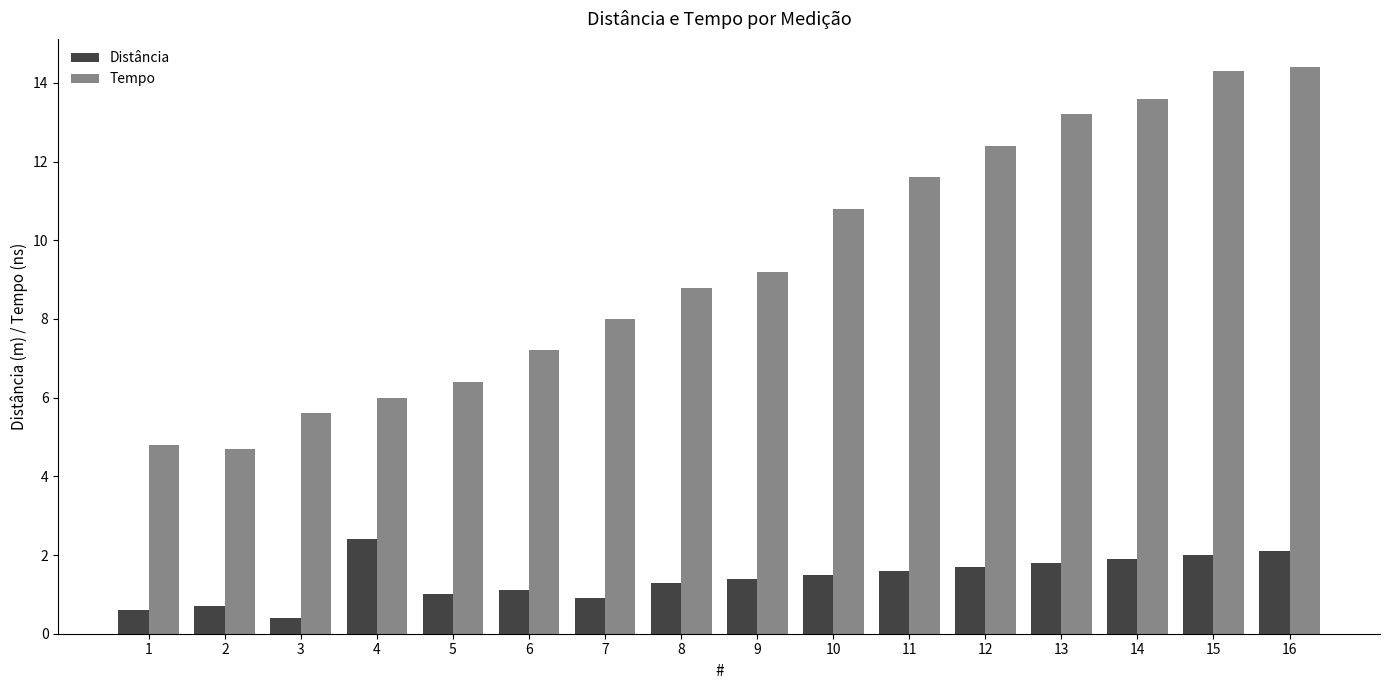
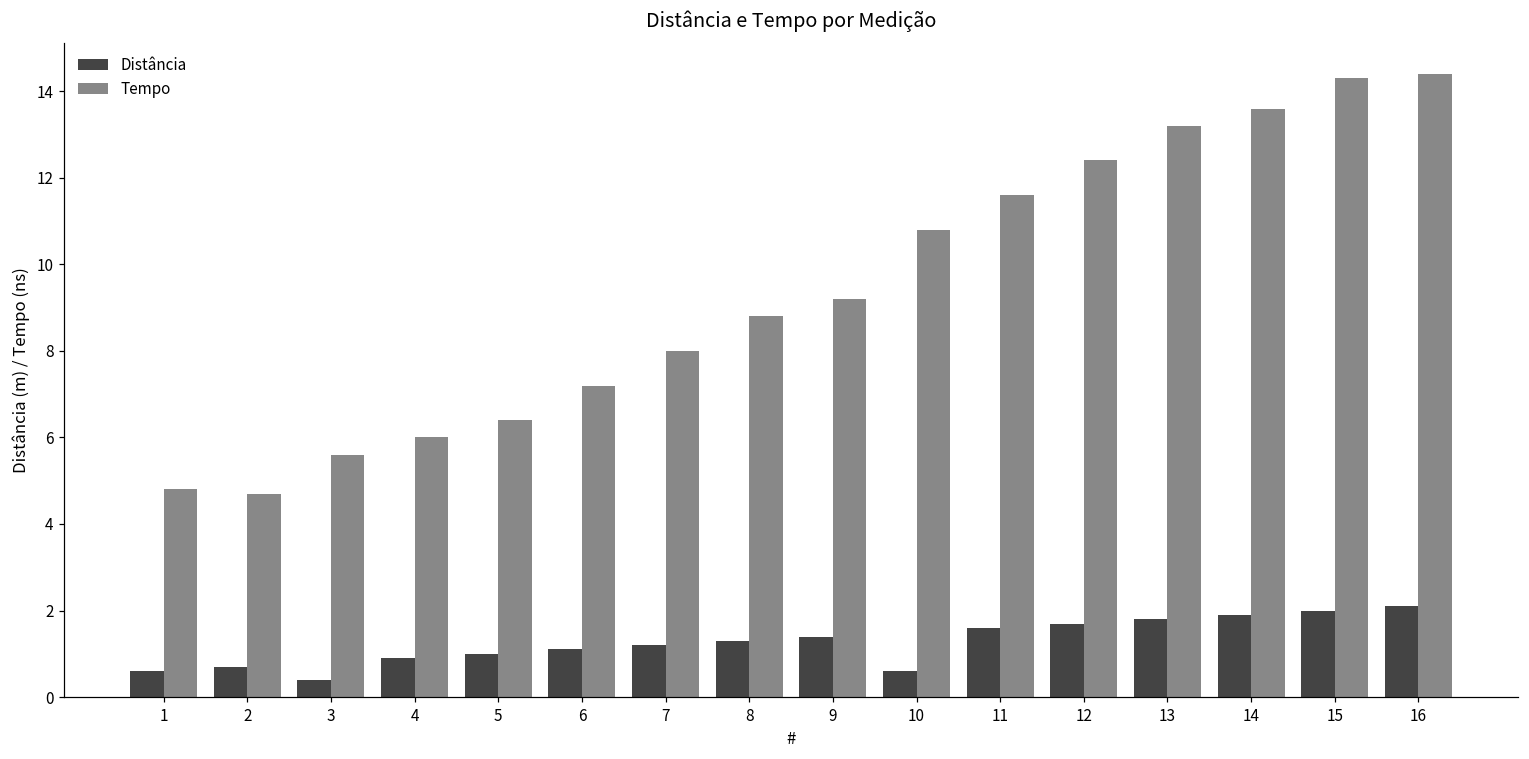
  {
    "Distância": {
      "1": 0.6,
      "2": 0.7,
      "3": 0.4,
-     "4": 2.4,
+     "4": 0.9,
      "5": 1.0,
      "6": 1.1,
-     "7": 0.9,
+     "7": 1.2,
      "8": 1.3,
      "9": 1.4,
-     "10": 1.5,
+     "10": 0.6,
      "11": 1.6,
      "12": 1.7,
      "13": 1.8,
      "14": 1.9,
      "15": 2.0,
      "16": 2.1
    },
    "Tempo": {
      "1": 4.8,
      "2": 4.7,
      "3": 5.6,
      "4": 6.0,
      "5": 6.4,
      "6": 7.2,
      "7": 8.0,
      "8": 8.8,
      "9": 9.2,
      "10": 10.8,
      "11": 11.6,
      "12": 12.4,
      "13": 13.2,
      "14": 13.6,
      "15": 14.3,
      "16": 14.4
    }
  }
